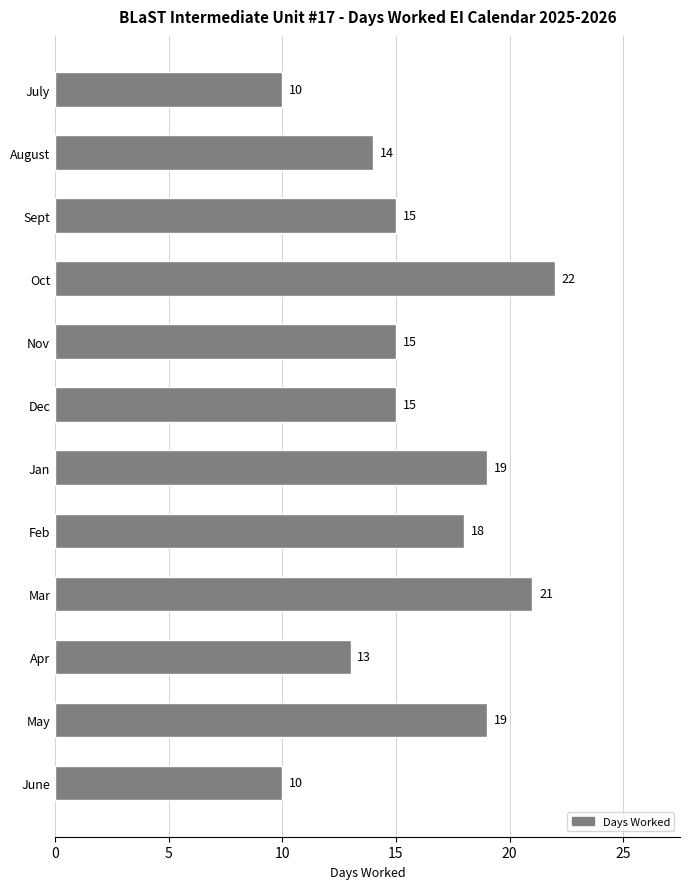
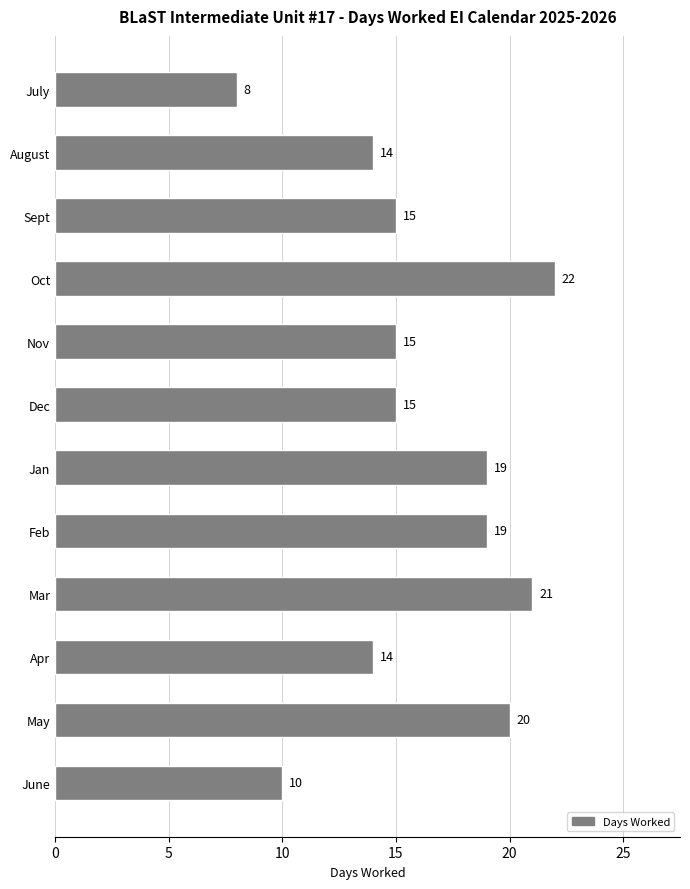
  {
-   "July": 10,
+   "July": 8,
    "August": 14,
    "Sept": 15,
    "Oct": 22,
    "Nov": 15,
    "Dec": 15,
    "Jan": 19,
-   "Feb": 18,
+   "Feb": 19,
    "Mar": 21,
-   "Apr": 13,
-   "May": 19,
+   "Apr": 14,
+   "May": 20,
    "June": 10
  }
